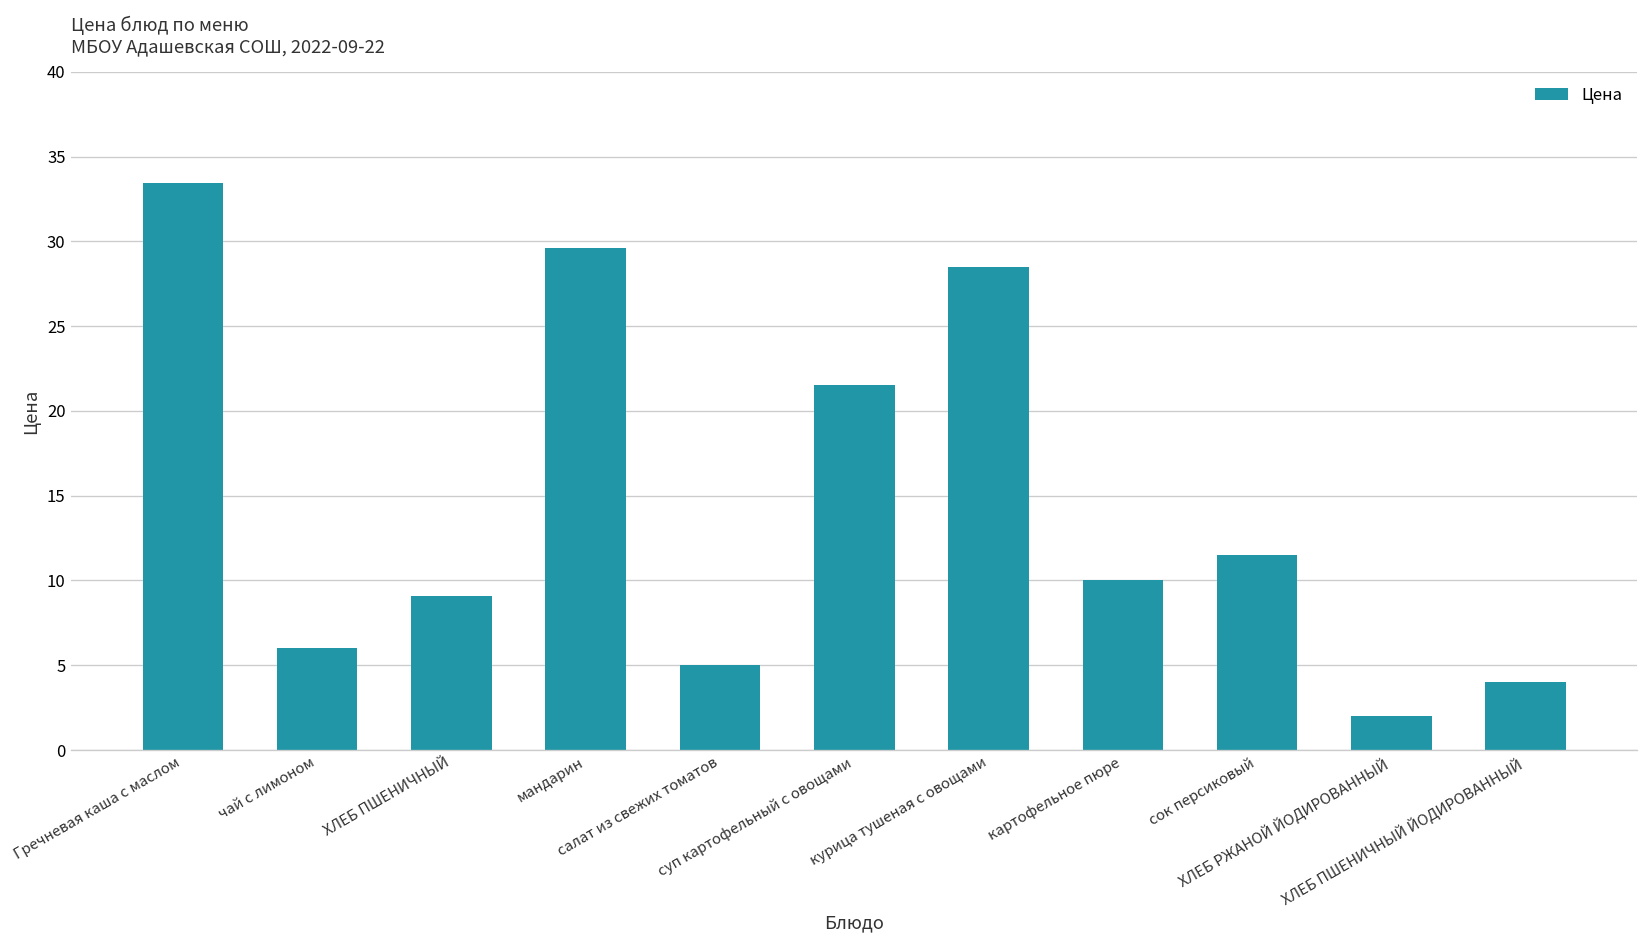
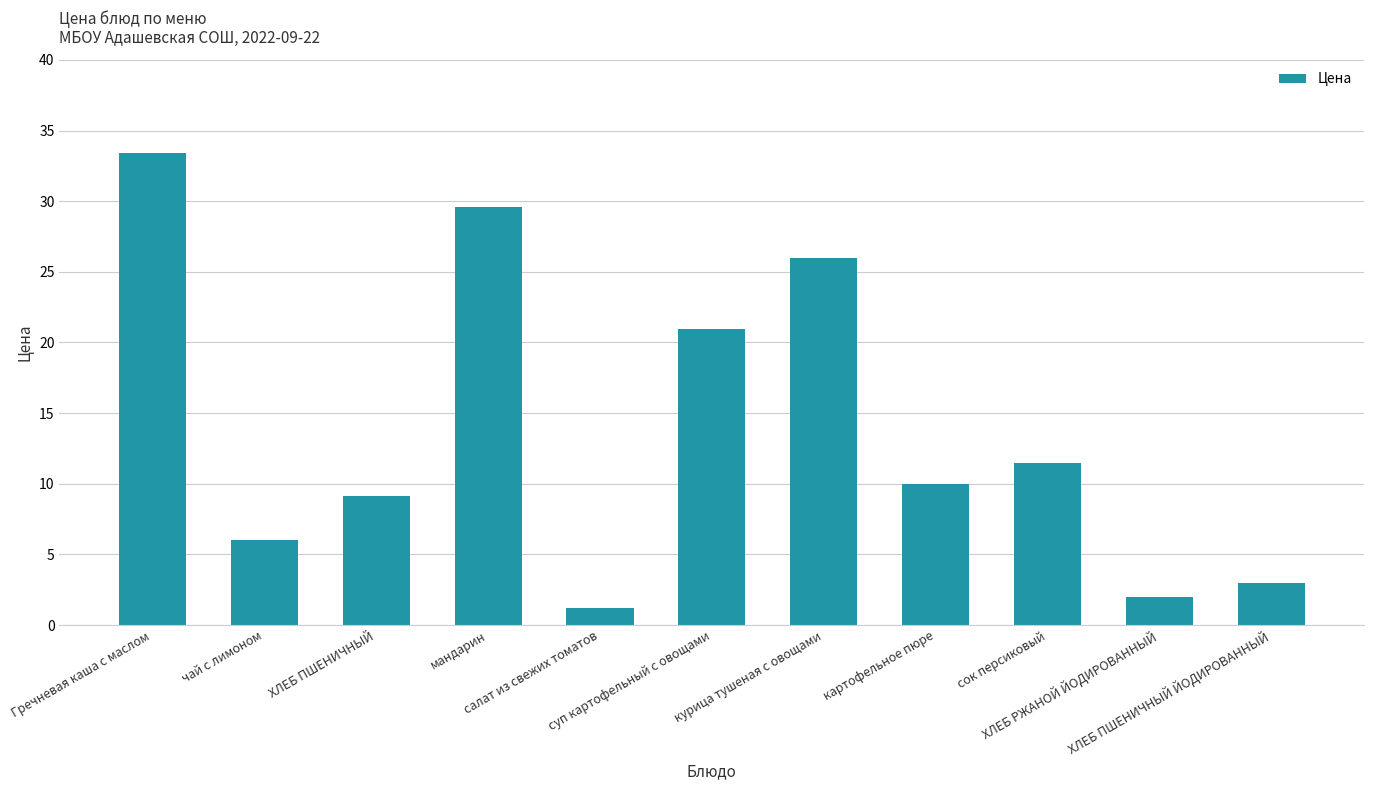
  {
    "Гречневая каша с маслом": 33.4,
    "чай с лимоном": 6.0,
    "ХЛЕБ ПШЕНИЧНЫЙ": 9.1,
    "мандарин": 29.6,
-   "салат из свежих томатов": 5.0,
-   "суп картофельный с овощами": 21.5,
-   "курица тушеная с овощами": 28.5,
+   "салат из свежих томатов": 1.2,
+   "суп картофельный с овощами": 20.9,
+   "курица тушеная с овощами": 26.0,
    "картофельное пюре": 10.0,
    "сок персиковый": 11.5,
    "ХЛЕБ РЖАНОЙ ЙОДИРОВАННЫЙ": 2.0,
-   "ХЛЕБ ПШЕНИЧНЫЙ ЙОДИРОВАННЫЙ": 4
+   "ХЛЕБ ПШЕНИЧНЫЙ ЙОДИРОВАННЫЙ": 3
  }
